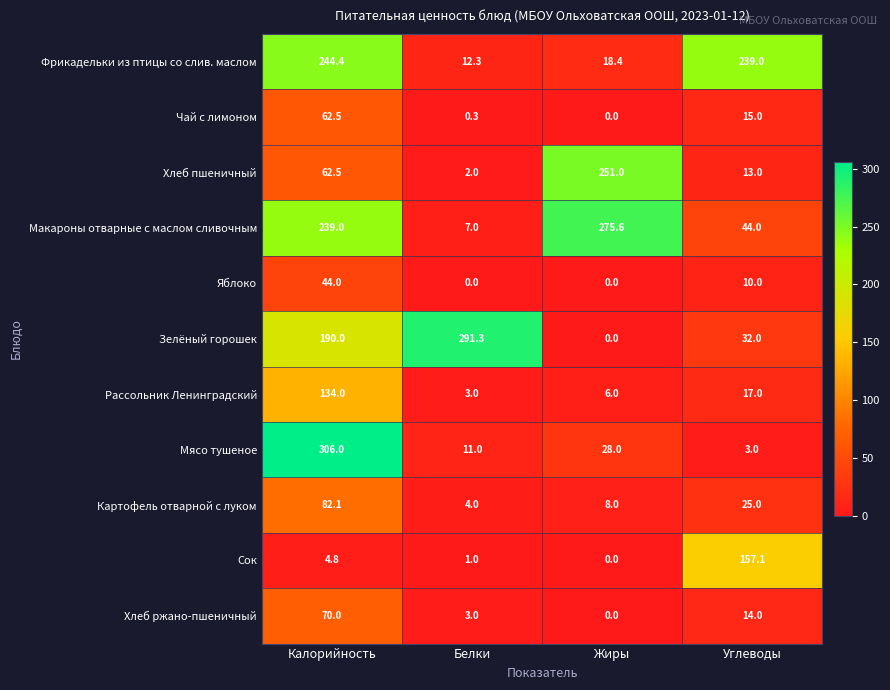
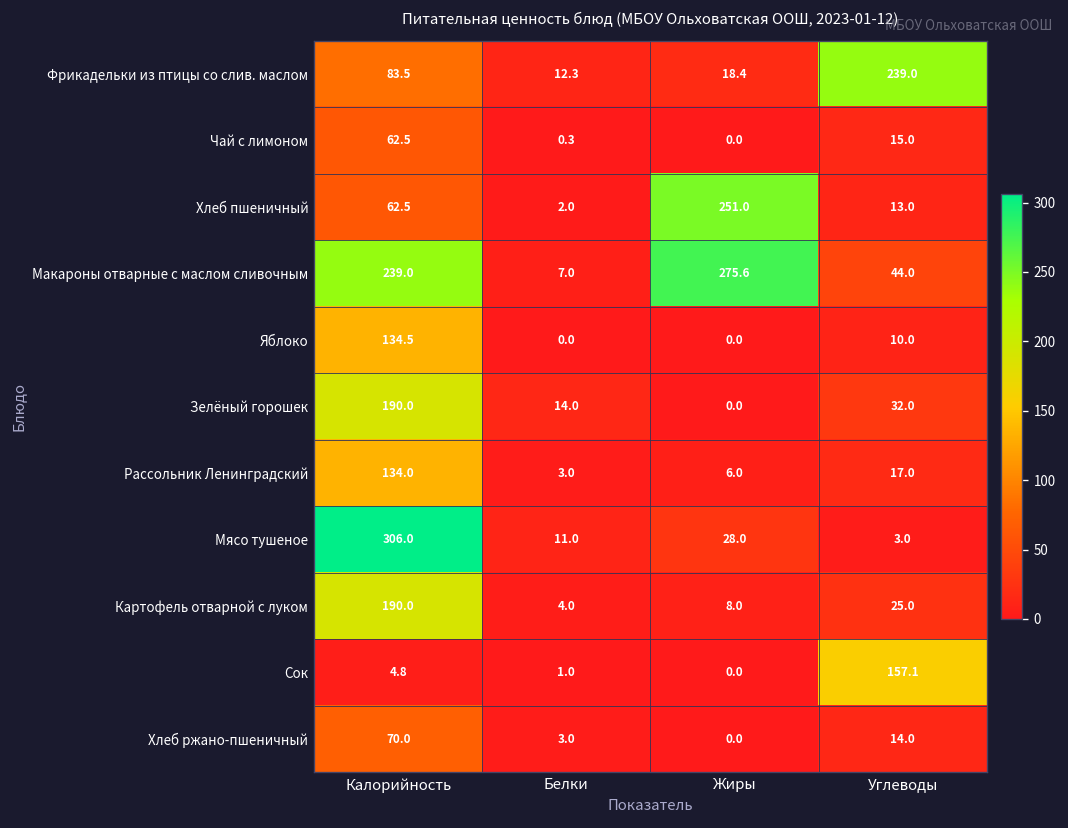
  {
    "Фрикадельки из птицы со слив. маслом": {
-     "Калорийность": 244.4,
+     "Калорийность": 83.5,
      "Белки": 12.3,
      "Жиры": 18.4,
      "Углеводы": 239.0
    },
    "Чай с лимоном": {
      "Калорийность": 62.5,
      "Белки": 0.3,
      "Жиры": 0.0,
      "Углеводы": 15.0
    },
    "Хлеб пшеничный": {
      "Калорийность": 62.5,
      "Белки": 2.0,
      "Жиры": 251.0,
      "Углеводы": 13.0
    },
    "Макароны отварные с маслом сливочным": {
      "Калорийность": 239.0,
      "Белки": 7.0,
      "Жиры": 275.6,
      "Углеводы": 44.0
    },
    "Яблоко": {
-     "Калорийность": 44.0,
+     "Калорийность": 134.5,
      "Белки": 0.0,
      "Жиры": 0.0,
      "Углеводы": 10.0
    },
    "Зелёный горошек": {
      "Калорийность": 190.0,
-     "Белки": 291.3,
+     "Белки": 14.0,
      "Жиры": 0.0,
      "Углеводы": 32.0
    },
    "Рассольник Ленинградский": {
      "Калорийность": 134.0,
      "Белки": 3.0,
      "Жиры": 6.0,
      "Углеводы": 17.0
    },
    "Мясо тушеное": {
      "Калорийность": 306.0,
      "Белки": 11.0,
      "Жиры": 28.0,
      "Углеводы": 3.0
    },
    "Картофель отварной с луком": {
-     "Калорийность": 82.1,
+     "Калорийность": 190.0,
      "Белки": 4.0,
      "Жиры": 8.0,
      "Углеводы": 25.0
    },
    "Сок": {
      "Калорийность": 4.8,
      "Белки": 1.0,
      "Жиры": 0.0,
      "Углеводы": 157.1
    },
    "Хлеб ржано-пшеничный": {
      "Калорийность": 70.0,
      "Белки": 3.0,
      "Жиры": 0.0,
      "Углеводы": 14.0
    }
  }
